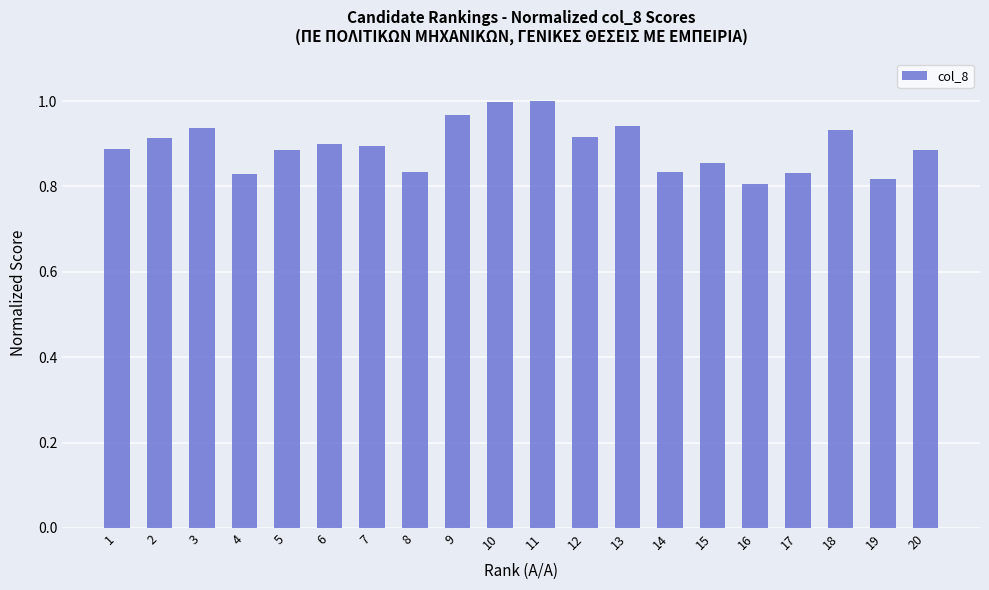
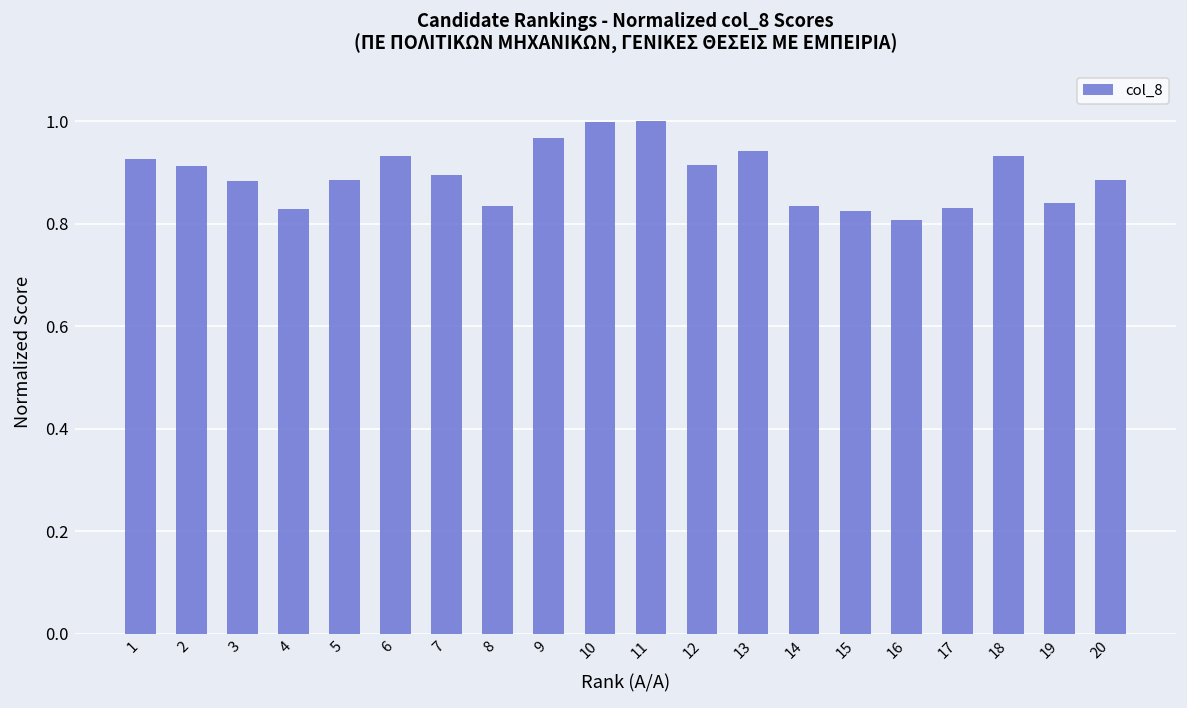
  {
-   "1": 0.89,
+   "1": 0.93,
    "2": 0.91,
-   "3": 0.94,
+   "3": 0.88,
    "4": 0.83,
    "5": 0.88,
-   "6": 0.90,
+   "6": 0.93,
    "7": 0.90,
    "8": 0.83,
    "9": 0.97,
    "10": 1.00,
    "11": 1.00,
    "12": 0.92,
    "13": 0.94,
    "14": 0.83,
-   "15": 0.85,
+   "15": 0.82,
    "16": 0.81,
    "17": 0.83,
    "18": 0.93,
-   "19": 0.82,
+   "19": 0.84,
    "20": 0.88
  }
